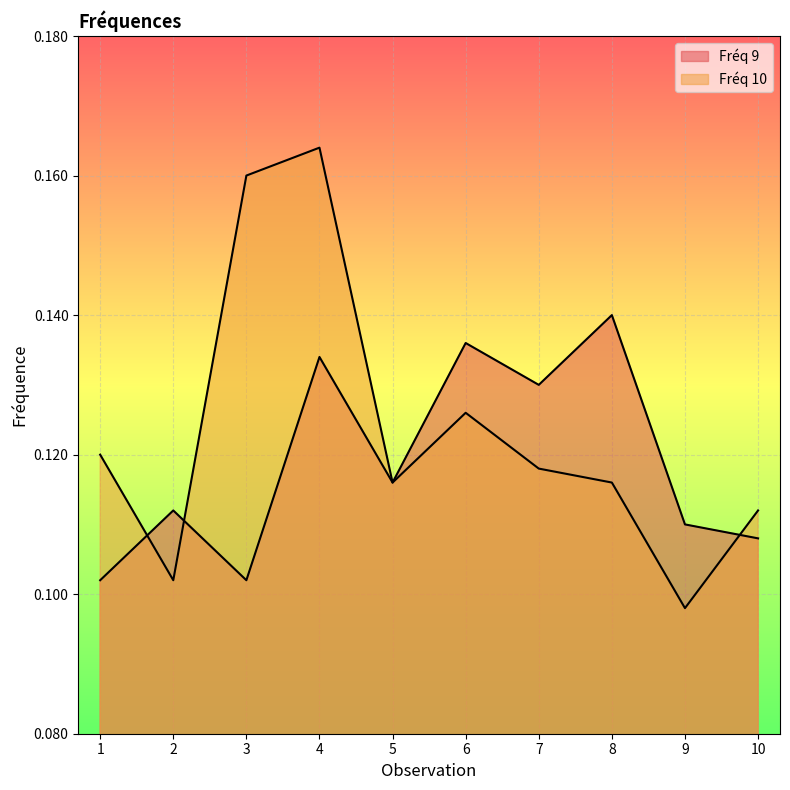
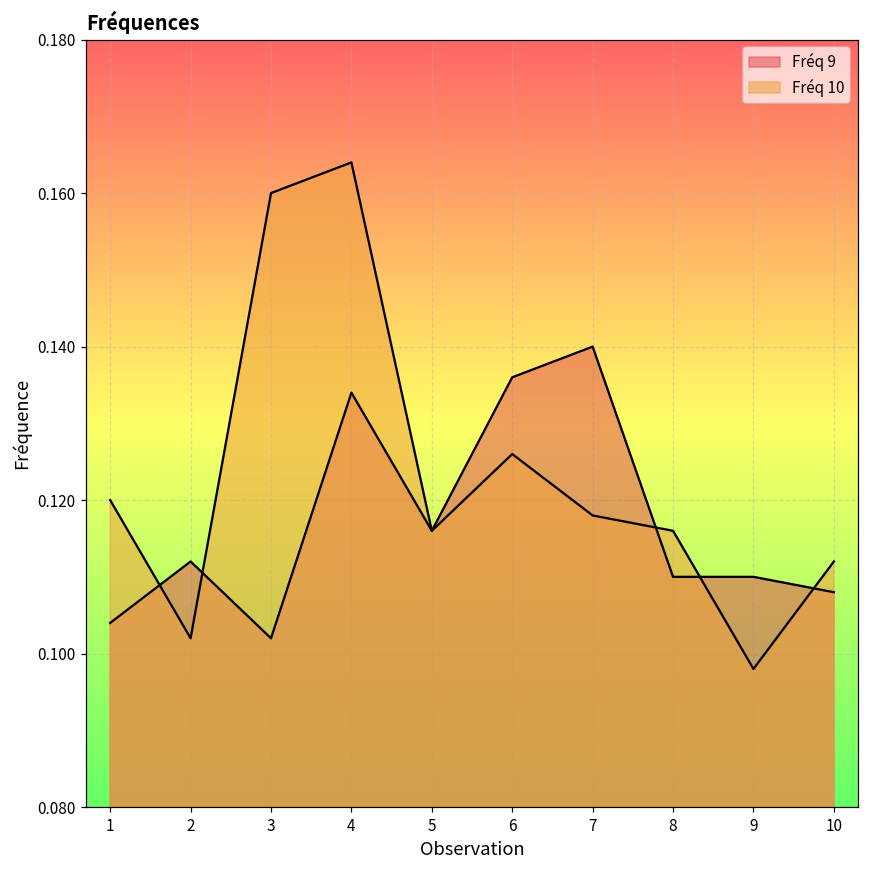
  {
    "Fréq 9": {
-     "1": 0.102,
+     "1": 0.104,
      "2": 0.112,
      "3": 0.102,
      "4": 0.134,
      "6": 0.136,
-     "7": 0.13,
-     "8": 0.14,
+     "7": 0.14,
+     "8": 0.11,
      "9": 0.110,
      "10": 0.108
    },
    "Fréq 10": {
      "1": 0.120,
      "2": 0.102,
      "3": 0.160,
      "4": 0.164,
      "6": 0.126,
      "7": 0.118,
      "8": 0.116,
      "9": 0.098,
      "10": 0.112
    }
  }
